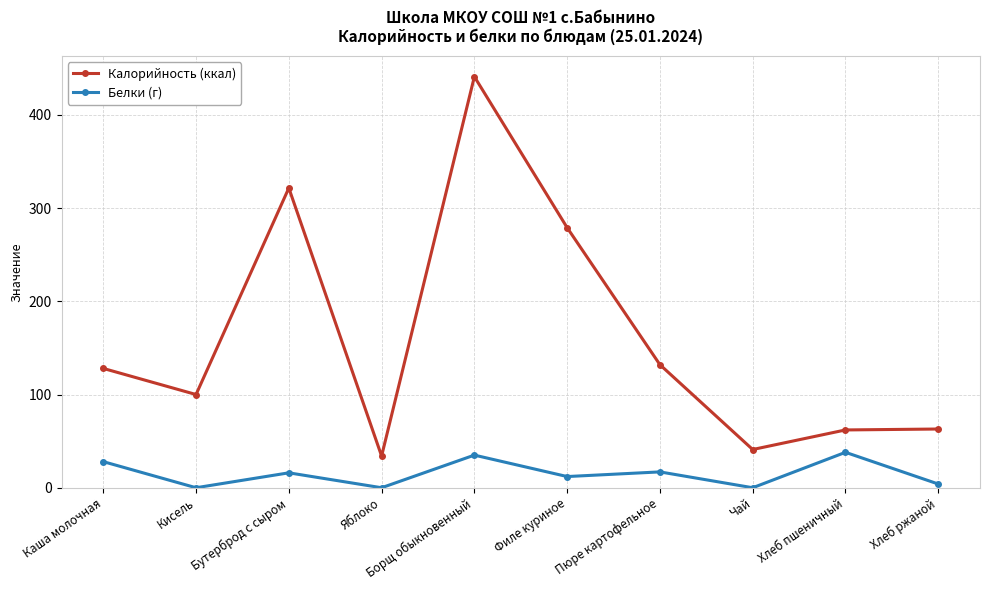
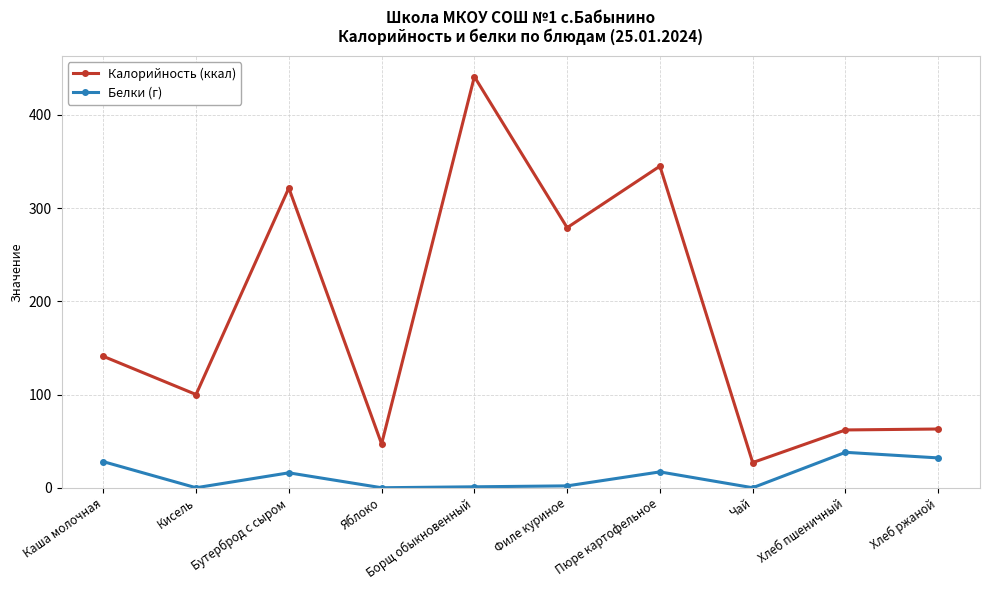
  {
    "Калорийность (ккал)": {
-     "Каша молочная": 130,
+     "Каша молочная": 140,
      "Кисель": 100,
      "Бутерброд с сыром": 320,
-     "Яблоко": 30,
+     "Яблоко": 50,
      "Борщ обыкновенный": 440,
      "Филе куриное": 280,
-     "Пюре картофельное": 130,
-     "Чай": 40,
+     "Пюре картофельное": 350,
+     "Чай": 30,
      "Хлеб пшеничный": 60,
      "Хлеб ржаной": 60
    },
    "Белки (г)": {
      "Каша молочная": 30,
      "Кисель": 0,
      "Бутерброд с сыром": 20,
      "Яблоко": 0,
-     "Борщ обыкновенный": 40,
-     "Филе куриное": 10,
+     "Борщ обыкновенный": 0,
+     "Филе куриное": 0,
      "Пюре картофельное": 20,
      "Чай": 0,
      "Хлеб пшеничный": 40,
-     "Хлеб ржаной": 0
+     "Хлеб ржаной": 30
    }
  }
